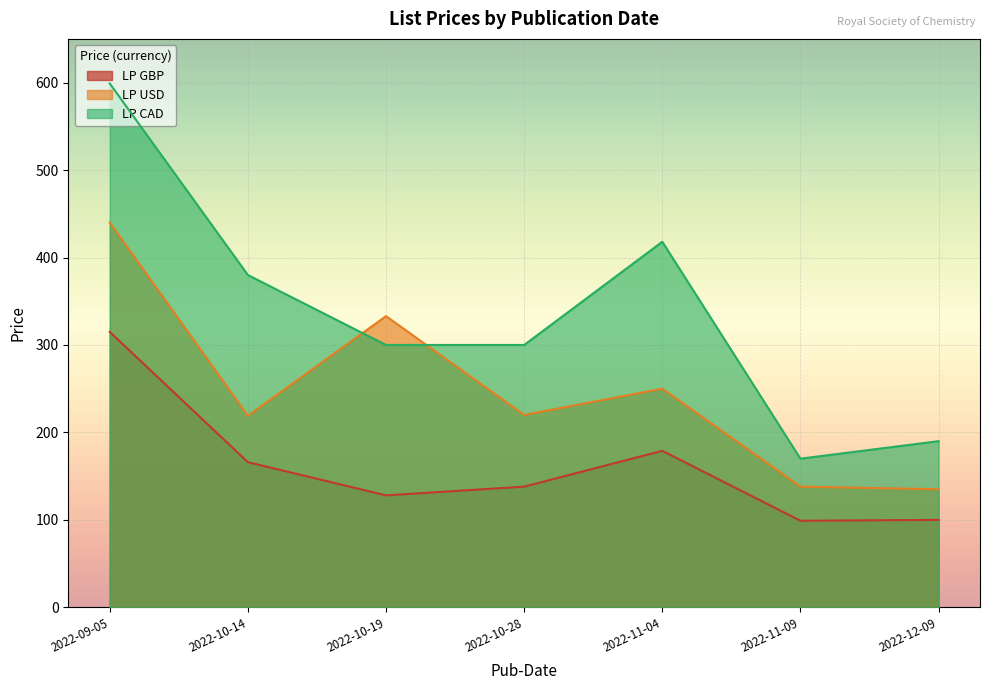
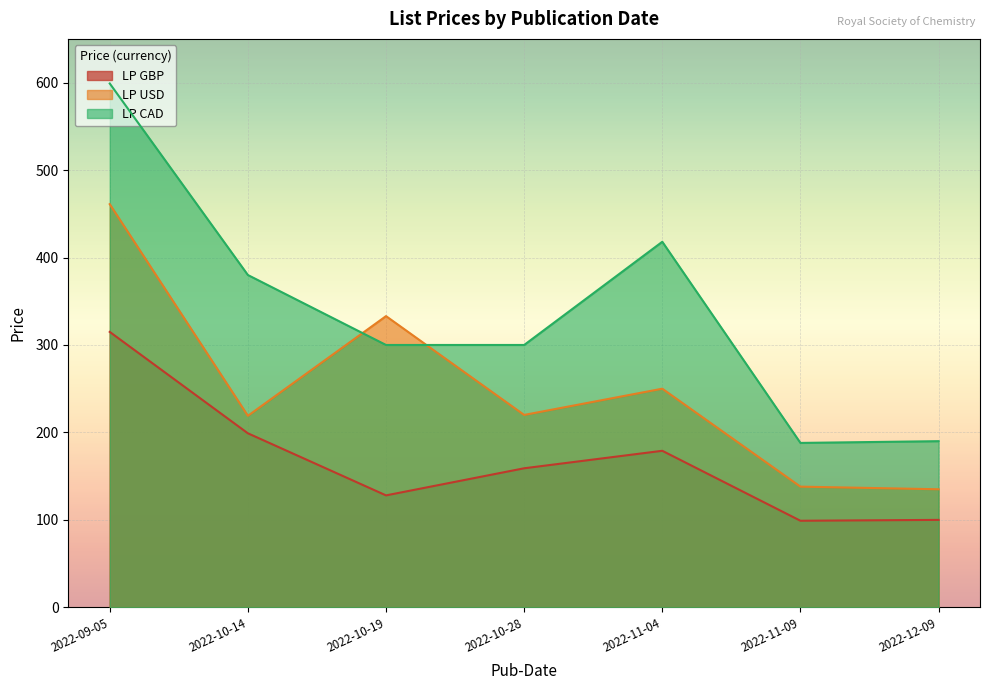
  {
    "LP GBP": {
      "2022-09-05": 310,
-     "2022-10-14": 170,
+     "2022-10-14": 200,
      "2022-10-19": 130,
-     "2022-10-28": 140,
+     "2022-10-28": 160,
      "2022-11-04": 180,
      "2022-11-09": 100,
      "2022-12-09": 100
    },
    "LP USD": {
-     "2022-09-05": 440,
+     "2022-09-05": 460,
      "2022-10-14": 220,
      "2022-10-19": 330,
      "2022-10-28": 220,
      "2022-11-04": 250,
      "2022-11-09": 140,
      "2022-12-09": 140
    },
    "LP CAD": {
      "2022-10-14": 380,
      "2022-10-19": 300,
      "2022-10-28": 300,
      "2022-11-04": 420,
-     "2022-11-09": 170,
+     "2022-11-09": 190,
      "2022-12-09": 190
    }
  }
